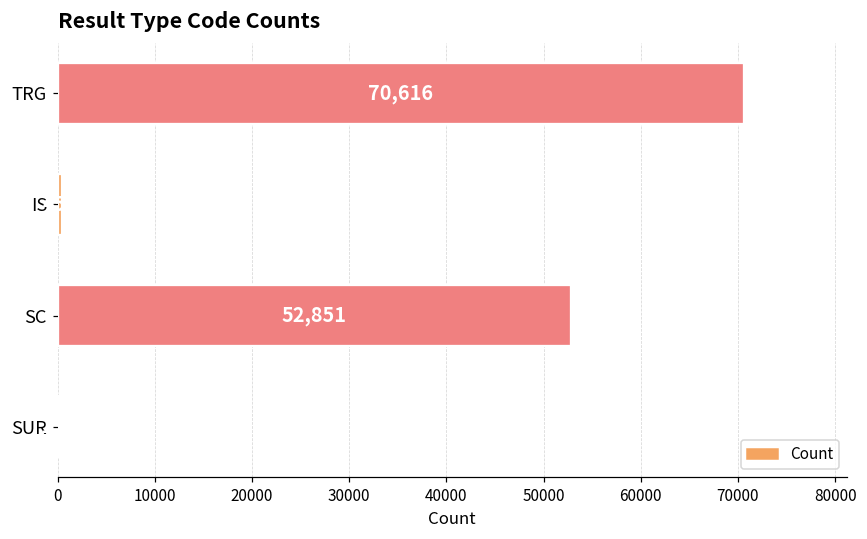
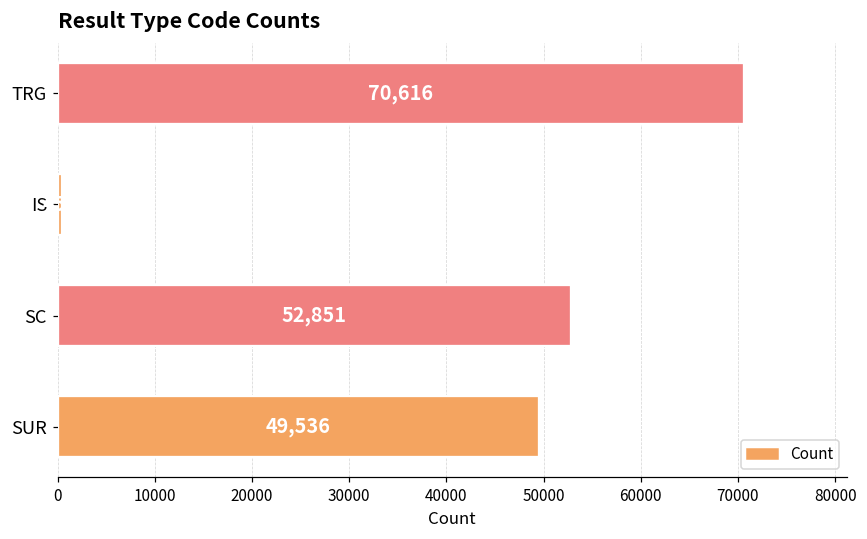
  {
    "IS": 0,
-   "SUR": 0
+   "SUR": 50000
  }
